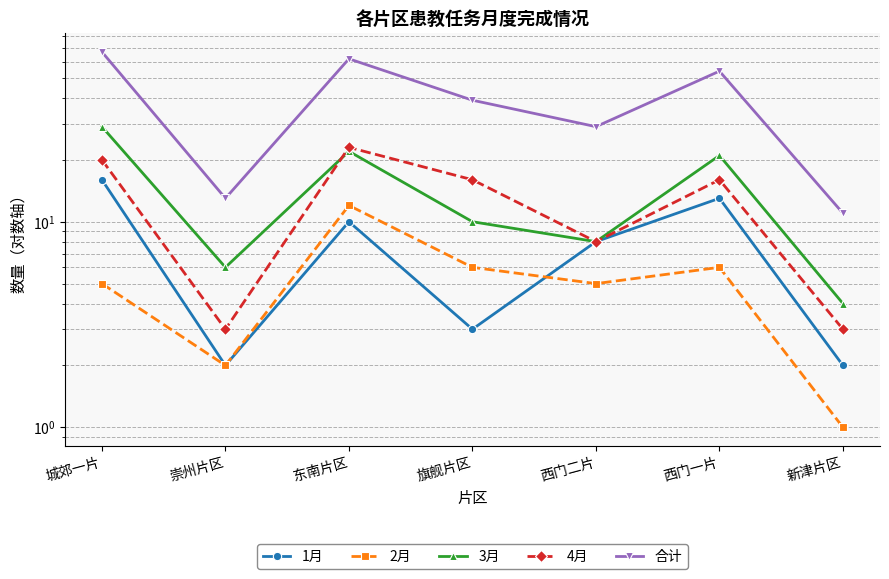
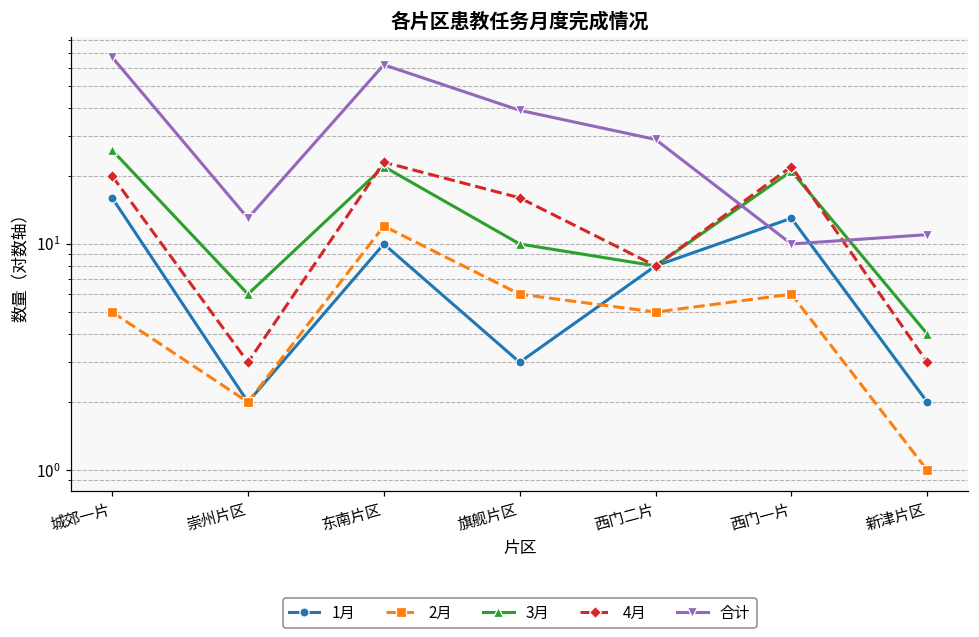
  {
    "1月": {
      "城郊一片": 16,
      "东南片区": 10,
      "旗舰片区": 3,
      "西门一片": 13,
      "新津片区": 2
    },
    "2月": {
      "城郊一片": 5,
      "东南片区": 12,
      "旗舰片区": 6,
      "西门二片": 5,
      "西门一片": 6,
      "新津片区": 1
    },
    "3月": {
-     "城郊一片": 29,
+     "城郊一片": 26,
      "崇州片区": 6,
      "东南片区": 22,
      "旗舰片区": 10,
      "西门一片": 21,
      "新津片区": 4
    },
    "4月": {
      "城郊一片": 20,
      "崇州片区": 3,
      "东南片区": 23,
      "旗舰片区": 16,
-     "西门一片": 16,
+     "西门一片": 22,
      "新津片区": 3
    },
    "合计": {
      "城郊一片": 67,
      "崇州片区": 13,
      "东南片区": 62,
      "旗舰片区": 39,
      "西门二片": 29,
-     "西门一片": 54,
+     "西门一片": 10,
      "新津片区": 11
    }
  }
